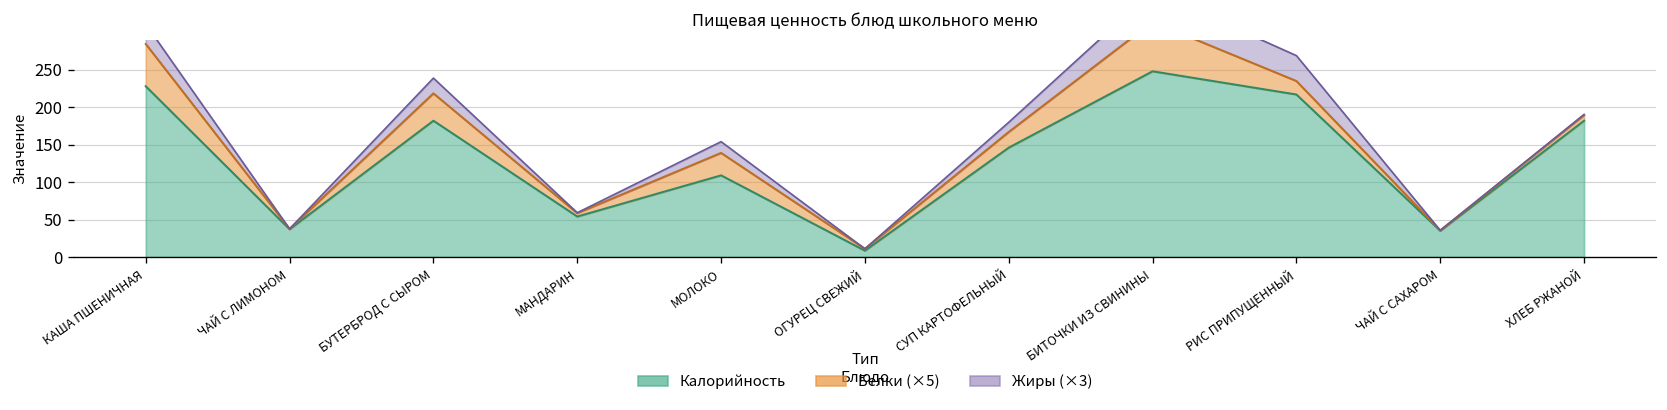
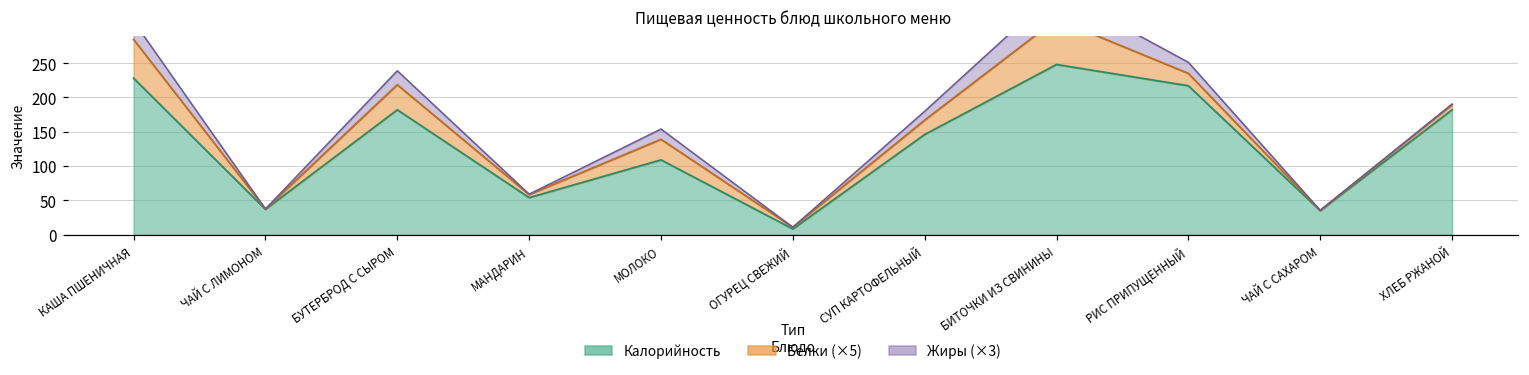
  {
    "Калорийность": {
      "КАША ПШЕНИЧНАЯ": 230,
      "БУТЕРБРОД С СЫРОМ": 180,
      "МАНДАРИН": 50,
      "МОЛОКО": 110,
      "СУП КАРТОФЕЛЬНЫЙ": 150,
      "БИТОЧКИ ИЗ СВИНИНЫ": 250,
      "РИС ПРИПУЩЕННЫЙ": 220,
      "ХЛЕБ РЖАНОЙ": 180
    },
    "Белки (×5)": {
      "КАША ПШЕНИЧНАЯ": 60,
      "БУТЕРБРОД С СЫРОМ": 40,
      "МОЛОКО": 30,
      "СУП КАРТОФЕЛЬНЫЙ": 20,
      "РИС ПРИПУЩЕННЫЙ": 20
    },
    "Жиры (×3)": {
      "БУТЕРБРОД С СЫРОМ": 20,
      "МОЛОКО": 20,
      "СУП КАРТОФЕЛЬНЫЙ": 10,
-     "РИС ПРИПУЩЕННЫЙ": 30
+     "РИС ПРИПУЩЕННЫЙ": 20
    }
  }
